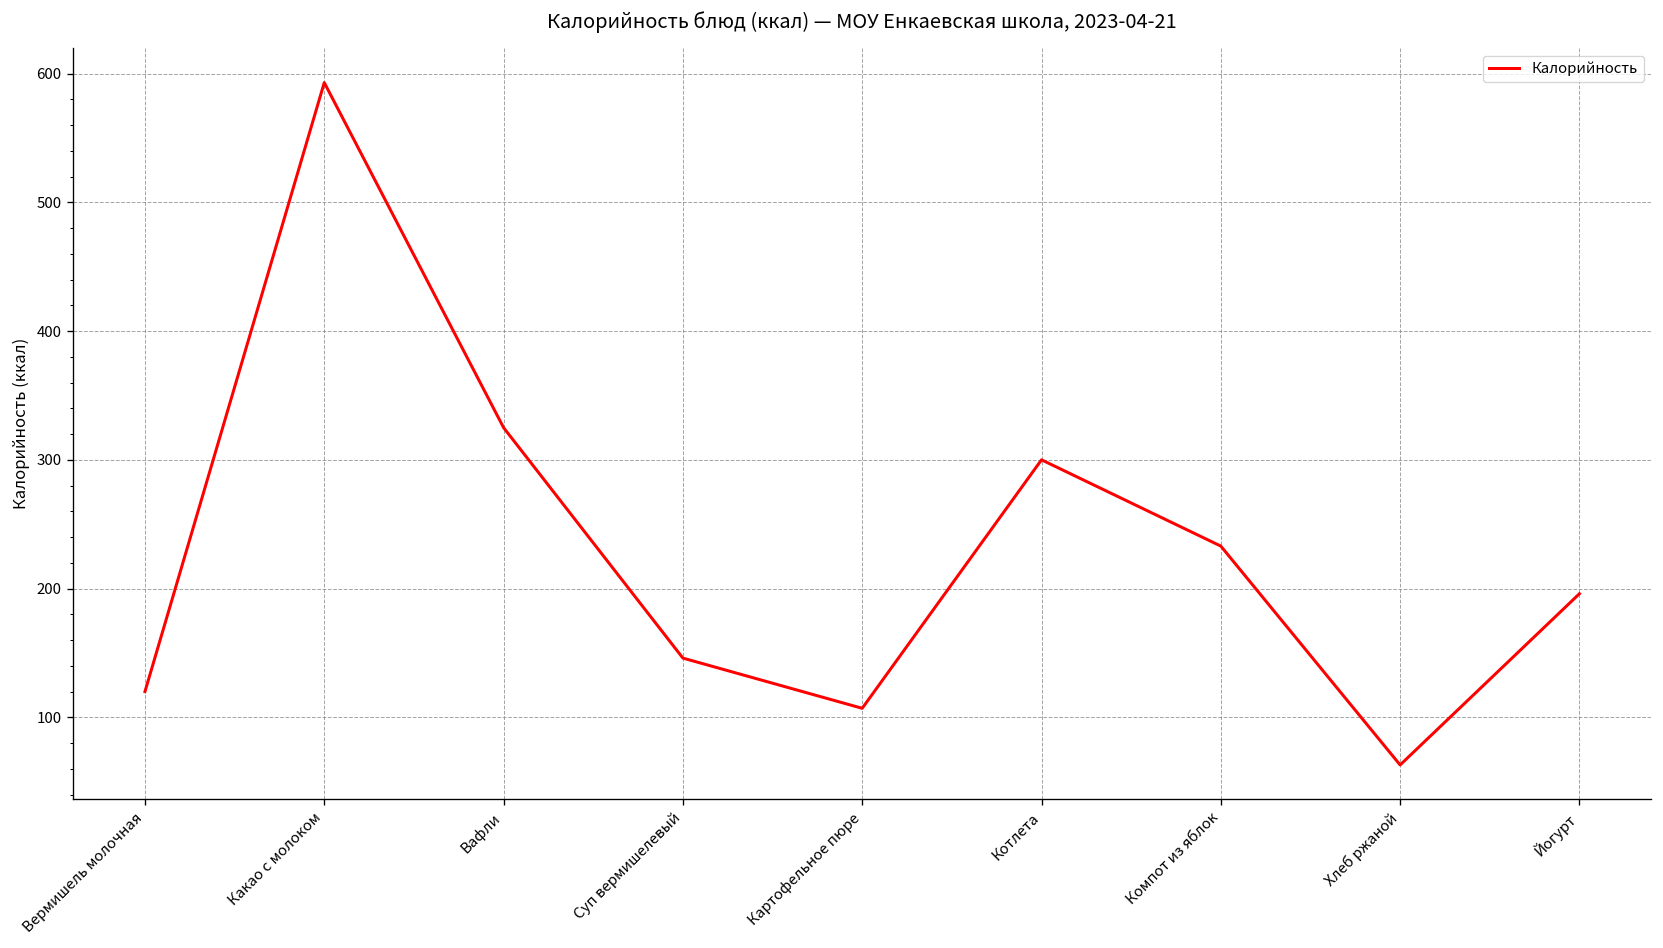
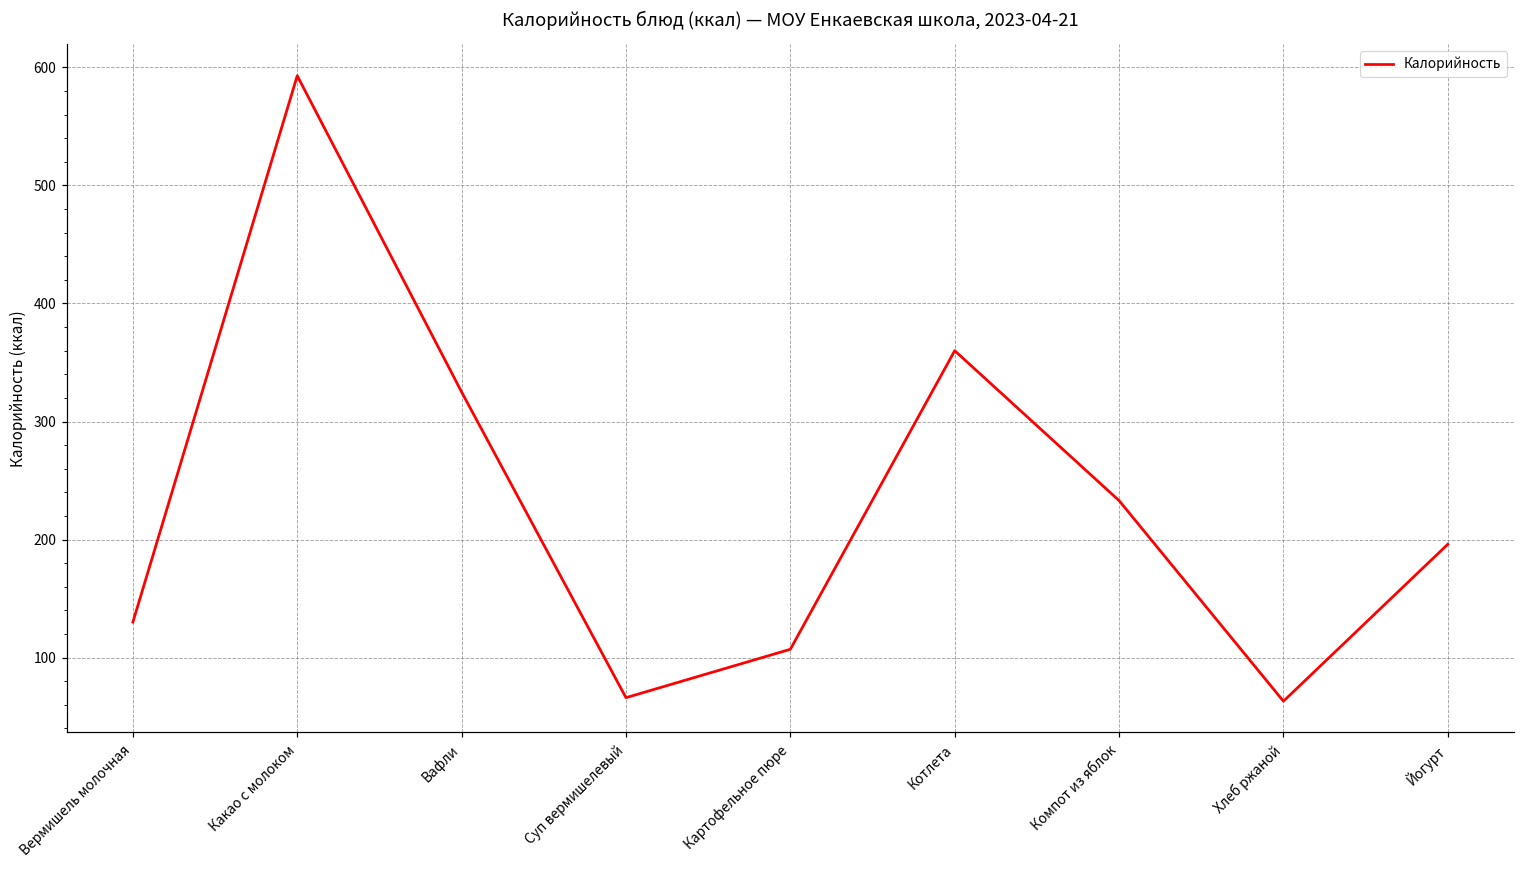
  {
-   "Вермишель молочная": 120,
+   "Вермишель молочная": 130,
    "Какао с молоком": 593,
    "Вафли": 325,
-   "Суп вермишелевый": 146,
+   "Суп вермишелевый": 66,
    "Картофельное пюре": 107,
-   "Котлета": 300,
+   "Котлета": 360,
    "Компот из яблок": 233,
    "Хлеб ржаной": 63,
    "Йогурт": 196
  }
